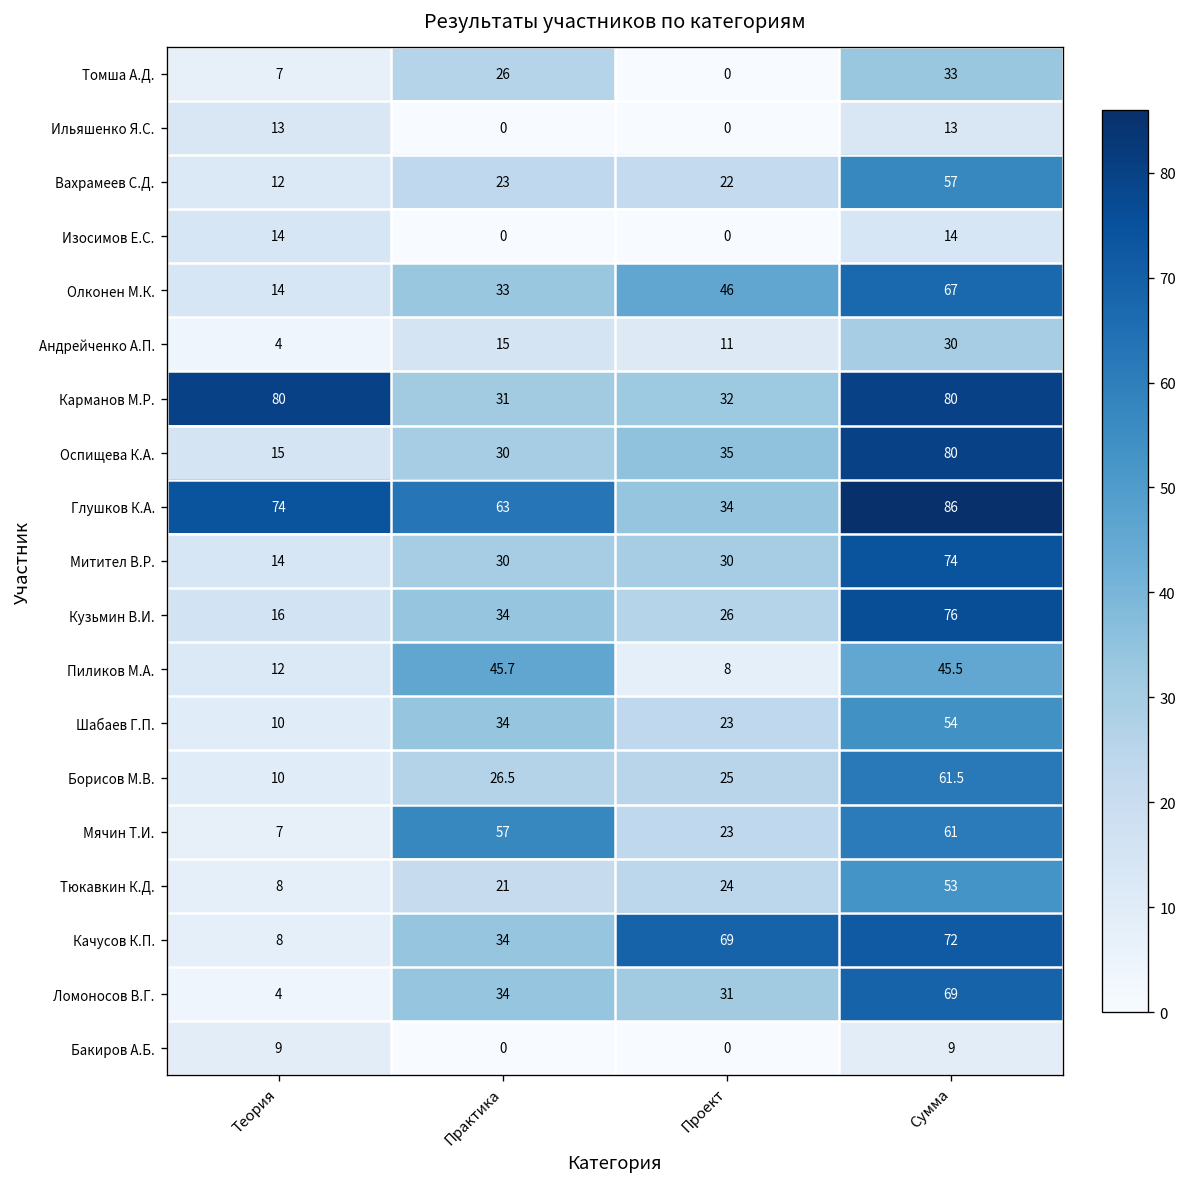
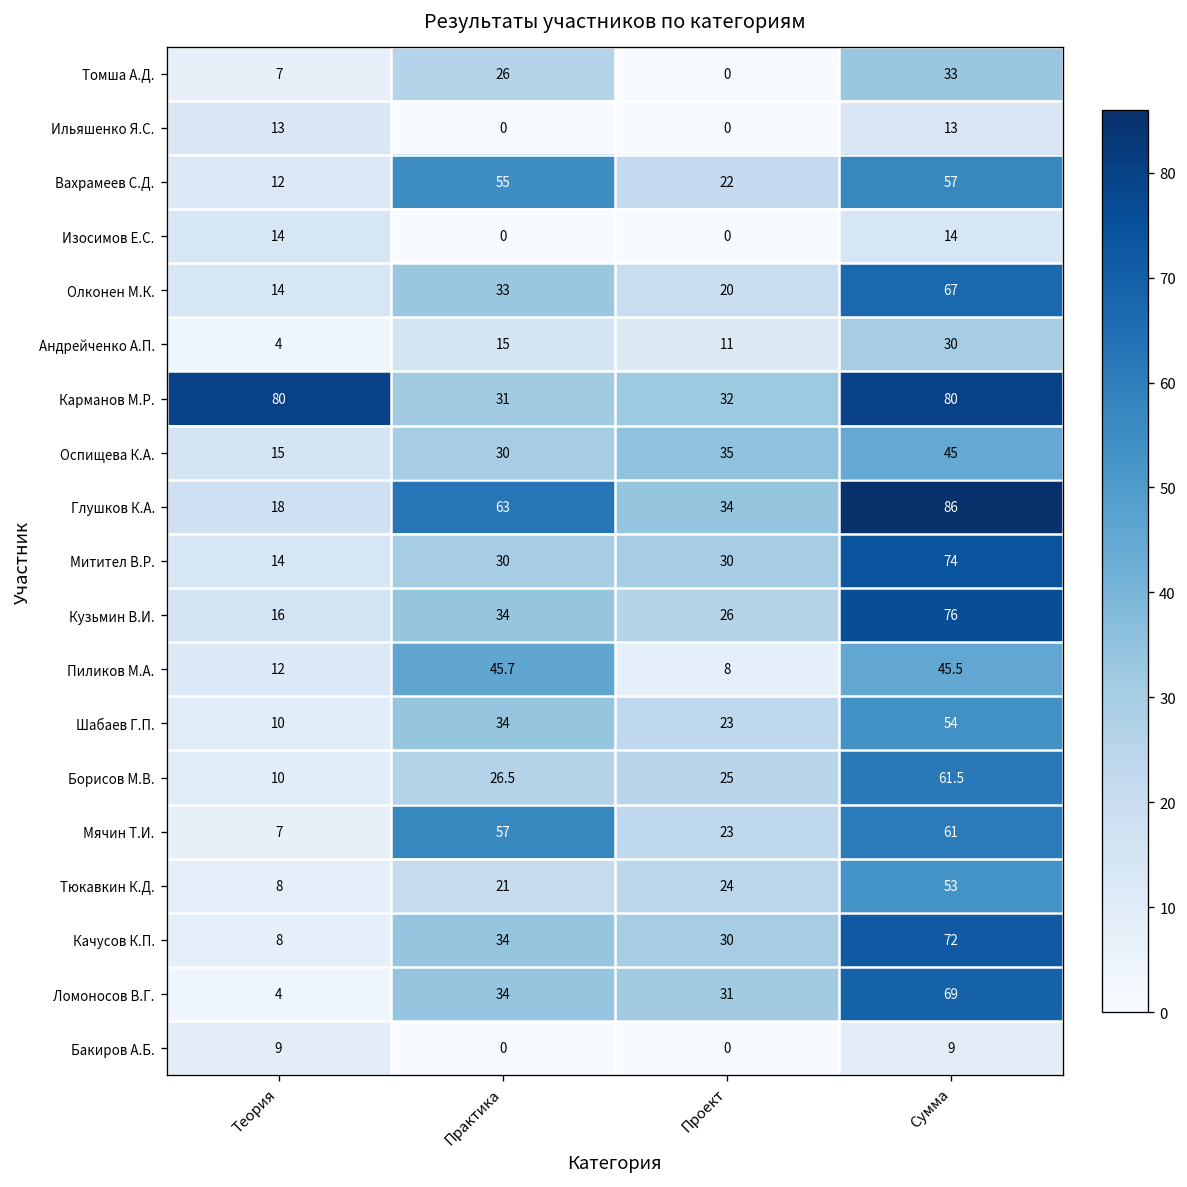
  {
    "Томша А.Д.": {
      "Теория": 7,
      "Практика": 26,
      "Проект": 0,
      "Сумма": 33
    },
    "Ильяшенко Я.С.": {
      "Теория": 13,
      "Практика": 0,
      "Проект": 0,
      "Сумма": 13
    },
    "Вахрамеев С.Д.": {
      "Теория": 12,
-     "Практика": 23,
+     "Практика": 55,
      "Проект": 22,
      "Сумма": 57
    },
    "Изосимов Е.С.": {
      "Теория": 14,
      "Практика": 0,
      "Проект": 0,
      "Сумма": 14
    },
    "Олконен М.К.": {
      "Теория": 14,
      "Практика": 33,
-     "Проект": 46,
+     "Проект": 20,
      "Сумма": 67
    },
    "Андрейченко А.П.": {
      "Теория": 4,
      "Практика": 15,
      "Проект": 11,
      "Сумма": 30
    },
    "Карманов М.Р.": {
      "Теория": 80,
      "Практика": 31,
      "Проект": 32,
      "Сумма": 80
    },
    "Оспищева К.А.": {
      "Теория": 15,
      "Практика": 30,
      "Проект": 35,
-     "Сумма": 80
+     "Сумма": 45
    },
    "Глушков К.А.": {
-     "Теория": 74,
+     "Теория": 18,
      "Практика": 63,
      "Проект": 34,
      "Сумма": 86
    },
    "Митител В.Р.": {
      "Теория": 14,
      "Практика": 30,
      "Проект": 30,
      "Сумма": 74
    },
    "Кузьмин В.И.": {
      "Теория": 16,
      "Практика": 34,
      "Проект": 26,
      "Сумма": 76
    },
    "Пиликов М.А.": {
      "Теория": 12,
      "Практика": 45.7,
      "Проект": 8,
      "Сумма": 45.5
    },
    "Шабаев Г.П.": {
      "Теория": 10,
      "Практика": 34,
      "Проект": 23,
      "Сумма": 54
    },
    "Борисов М.В.": {
      "Теория": 10,
      "Практика": 26.5,
      "Проект": 25,
      "Сумма": 61.5
    },
    "Мячин Т.И.": {
      "Теория": 7,
      "Практика": 57,
      "Проект": 23,
      "Сумма": 61
    },
    "Тюкавкин К.Д.": {
      "Теория": 8,
      "Практика": 21,
      "Проект": 24,
      "Сумма": 53
    },
    "Качусов К.П.": {
      "Теория": 8,
      "Практика": 34,
-     "Проект": 69,
+     "Проект": 30,
      "Сумма": 72
    },
    "Ломоносов В.Г.": {
      "Теория": 4,
      "Практика": 34,
      "Проект": 31,
      "Сумма": 69
    },
    "Бакиров А.Б.": {
      "Теория": 9,
      "Практика": 0,
      "Проект": 0,
      "Сумма": 9
    }
  }
